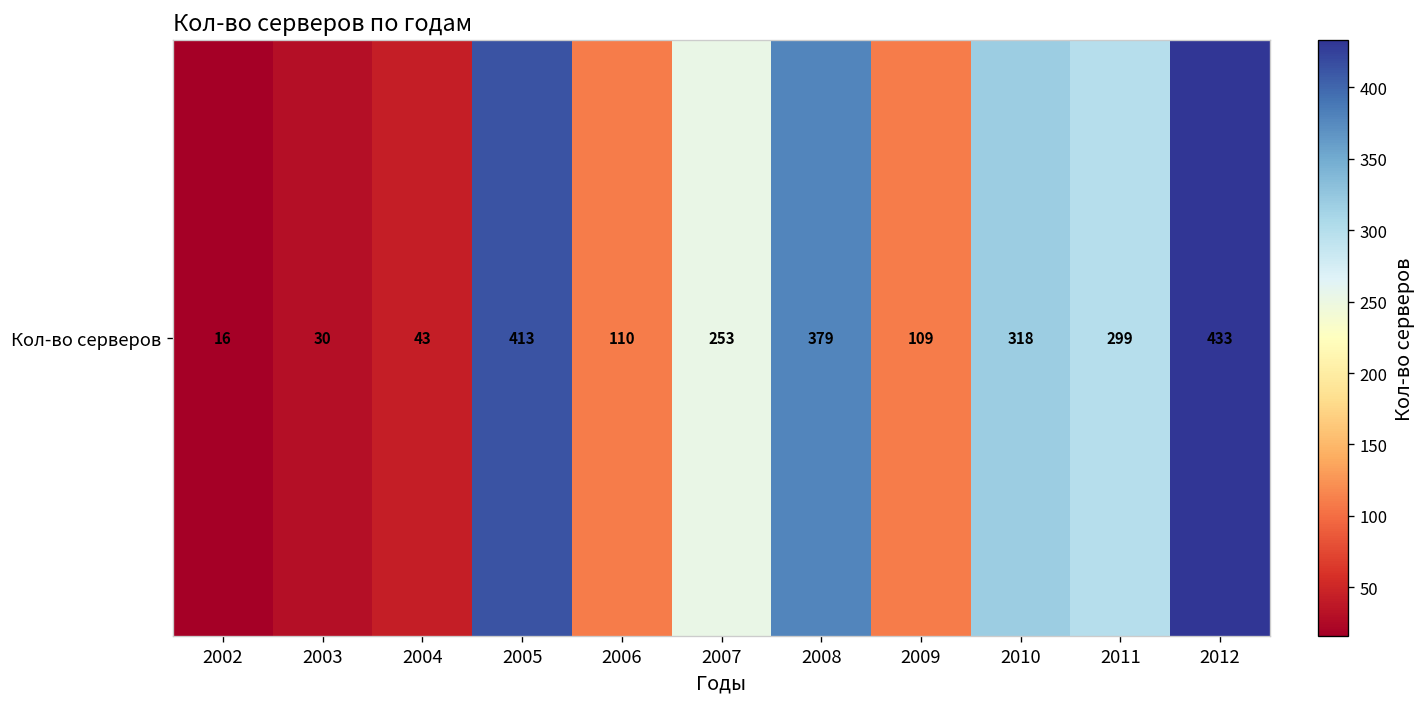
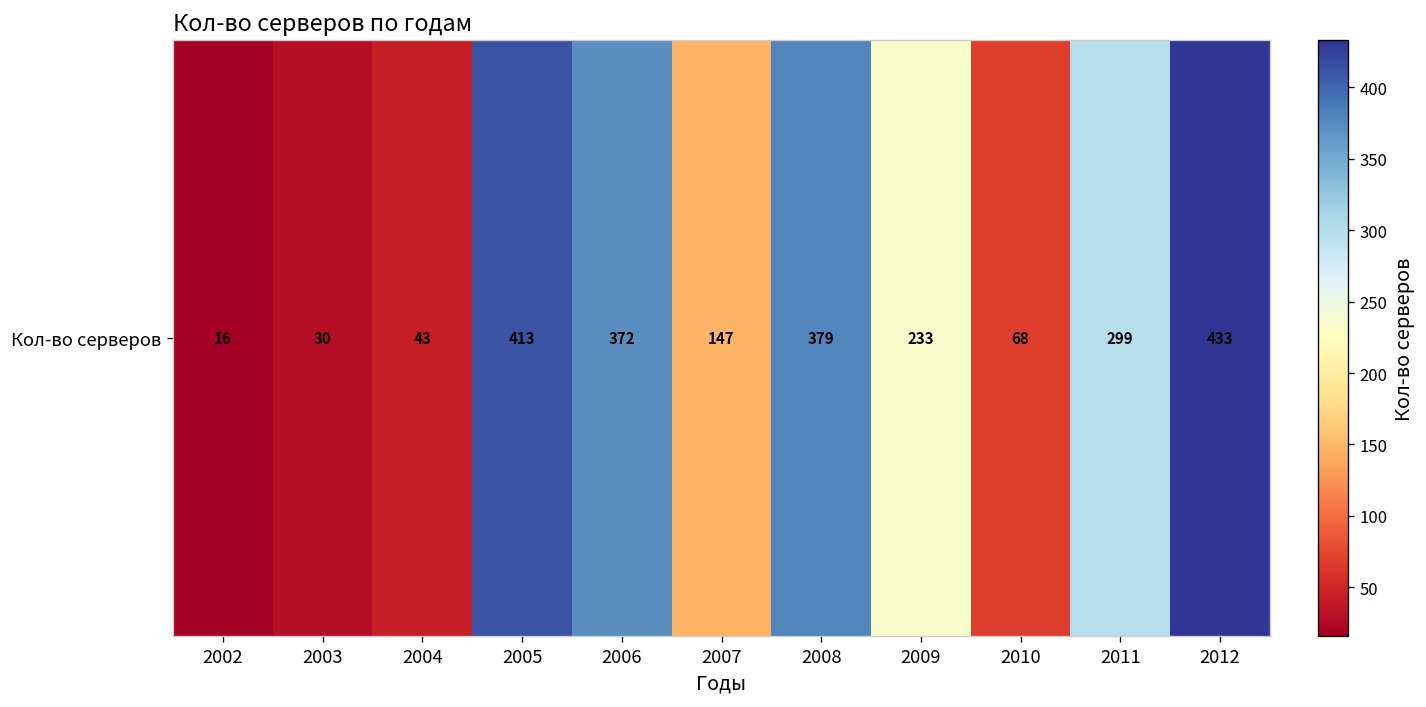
  {
    "Кол-во серверов": {
      "2002": 16,
      "2003": 30,
      "2004": 43,
      "2005": 413,
-     "2006": 110,
-     "2007": 253,
+     "2006": 372,
+     "2007": 147,
      "2008": 379,
-     "2009": 109,
-     "2010": 318,
+     "2009": 233,
+     "2010": 68,
      "2011": 299,
      "2012": 433
    }
  }
